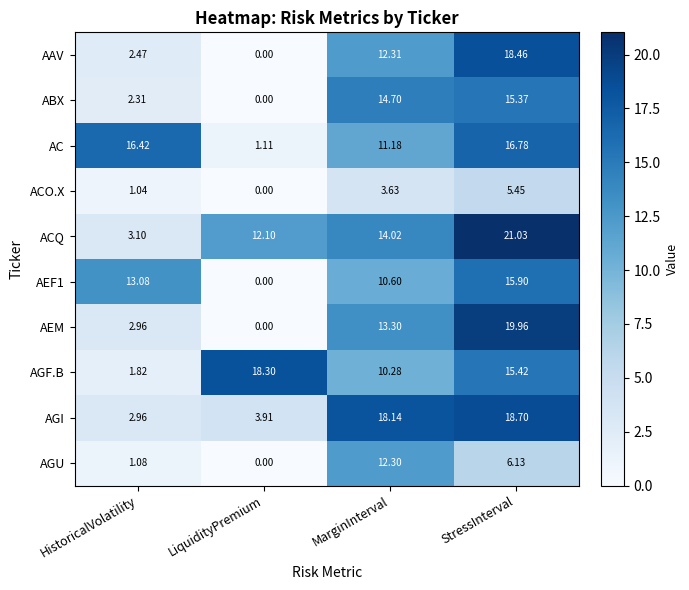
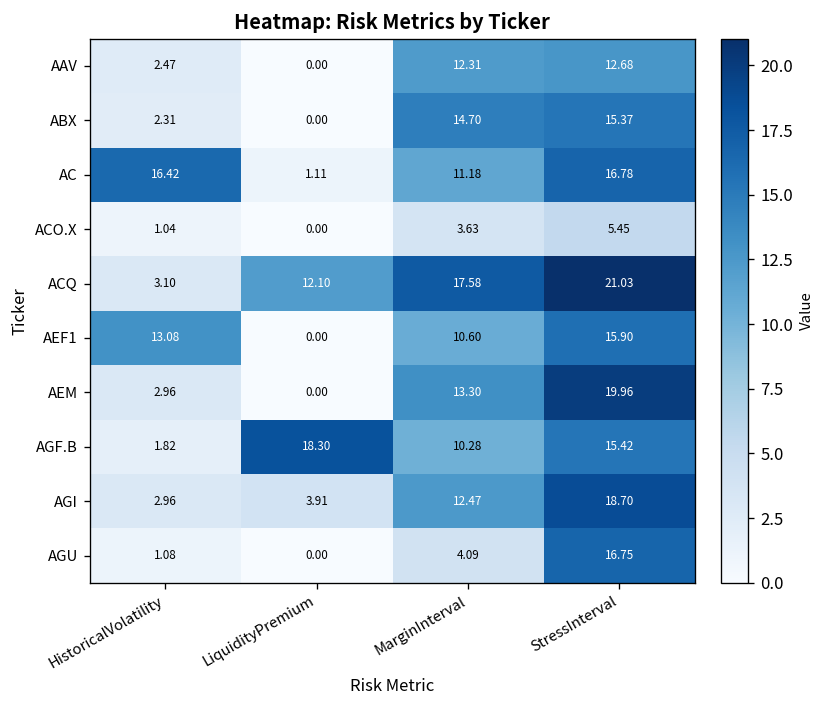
  {
    "AAV": {
      "HistoricalVolatility": 2.47,
      "LiquidityPremium": 0.00,
      "MarginInterval": 12.31,
-     "StressInterval": 18.46
+     "StressInterval": 12.68
    },
    "ABX": {
      "HistoricalVolatility": 2.31,
      "LiquidityPremium": 0.00,
      "MarginInterval": 14.70,
      "StressInterval": 15.37
    },
    "AC": {
      "HistoricalVolatility": 16.42,
      "LiquidityPremium": 1.11,
      "MarginInterval": 11.18,
      "StressInterval": 16.78
    },
    "ACO.X": {
      "HistoricalVolatility": 1.04,
      "LiquidityPremium": 0.00,
      "MarginInterval": 3.63,
      "StressInterval": 5.45
    },
    "ACQ": {
      "HistoricalVolatility": 3.10,
      "LiquidityPremium": 12.10,
-     "MarginInterval": 14.02,
+     "MarginInterval": 17.58,
      "StressInterval": 21.03
    },
    "AEF1": {
      "HistoricalVolatility": 13.08,
      "LiquidityPremium": 0.00,
      "MarginInterval": 10.60,
      "StressInterval": 15.90
    },
    "AEM": {
      "HistoricalVolatility": 2.96,
      "LiquidityPremium": 0.00,
      "MarginInterval": 13.30,
      "StressInterval": 19.96
    },
    "AGF.B": {
      "HistoricalVolatility": 1.82,
      "LiquidityPremium": 18.30,
      "MarginInterval": 10.28,
      "StressInterval": 15.42
    },
    "AGI": {
      "HistoricalVolatility": 2.96,
      "LiquidityPremium": 3.91,
-     "MarginInterval": 18.14,
+     "MarginInterval": 12.47,
      "StressInterval": 18.70
    },
    "AGU": {
      "HistoricalVolatility": 1.08,
      "LiquidityPremium": 0.00,
-     "MarginInterval": 12.30,
-     "StressInterval": 6.13
+     "MarginInterval": 4.09,
+     "StressInterval": 16.75
    }
  }
